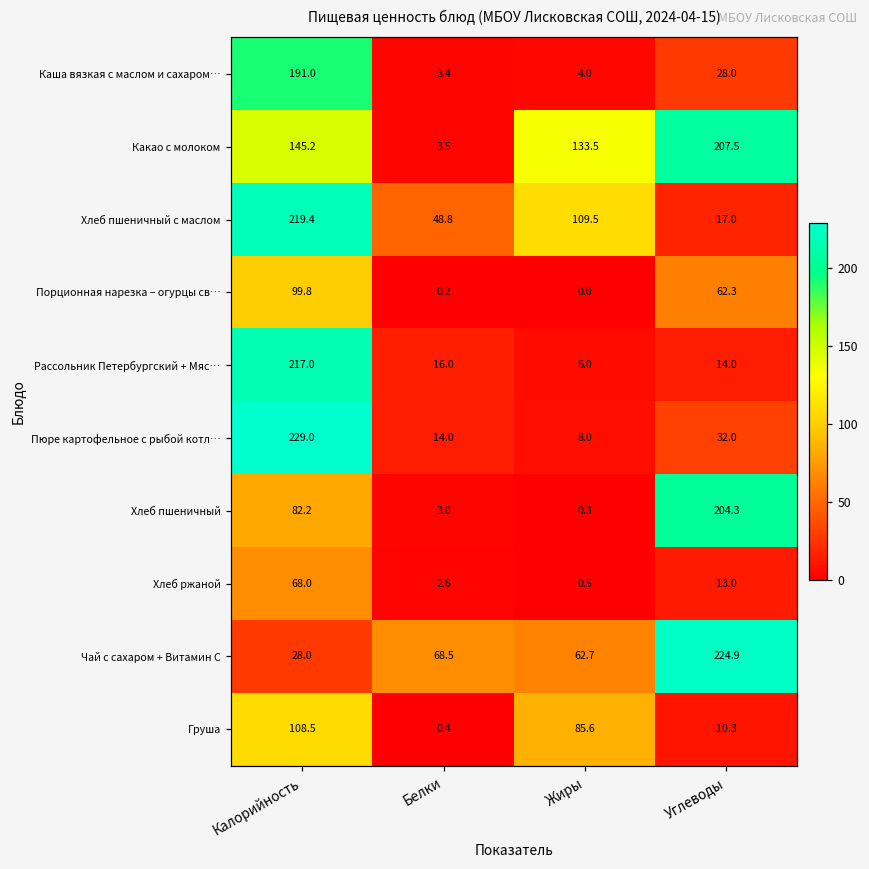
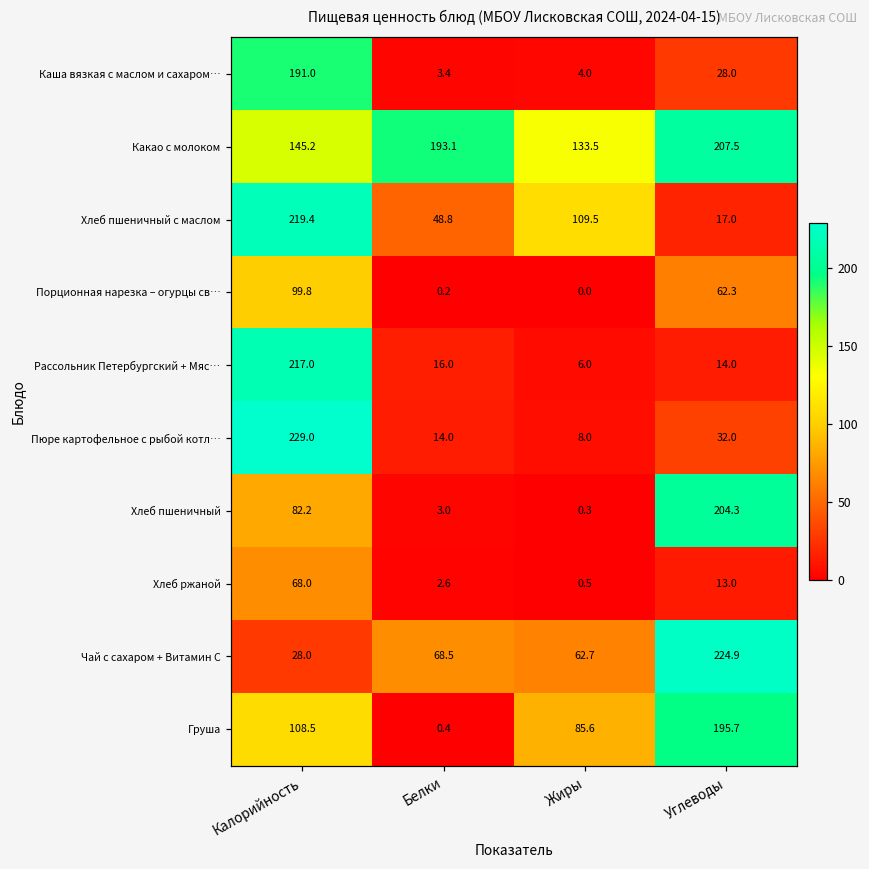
  {
    "Каша вязкая с маслом и сахаром…": {
      "Калорийность": 191.0,
      "Белки": 3.4,
      "Жиры": 4.0,
      "Углеводы": 28.0
    },
    "Какао с молоком": {
      "Калорийность": 145.2,
-     "Белки": 3.5,
+     "Белки": 193.1,
      "Жиры": 133.5,
      "Углеводы": 207.5
    },
    "Хлеб пшеничный с маслом": {
      "Калорийность": 219.4,
      "Белки": 48.8,
      "Жиры": 109.5,
      "Углеводы": 17.0
    },
    "Порционная нарезка – огурцы св…": {
      "Калорийность": 99.8,
      "Белки": 0.2,
      "Жиры": 0.0,
      "Углеводы": 62.3
    },
    "Рассольник Петербургский + Мяс…": {
      "Калорийность": 217.0,
      "Белки": 16.0,
      "Жиры": 6.0,
      "Углеводы": 14.0
    },
    "Пюре картофельное с рыбой котл…": {
      "Калорийность": 229.0,
      "Белки": 14.0,
      "Жиры": 8.0,
      "Углеводы": 32.0
    },
    "Хлеб пшеничный": {
      "Калорийность": 82.2,
      "Белки": 3.0,
      "Жиры": 0.3,
      "Углеводы": 204.3
    },
    "Хлеб ржаной": {
      "Калорийность": 68.0,
      "Белки": 2.6,
      "Жиры": 0.5,
      "Углеводы": 13.0
    },
    "Чай с сахаром + Витамин С": {
      "Калорийность": 28.0,
      "Белки": 68.5,
      "Жиры": 62.7,
      "Углеводы": 224.9
    },
    "Груша": {
      "Калорийность": 108.5,
      "Белки": 0.4,
      "Жиры": 85.6,
-     "Углеводы": 10.3
+     "Углеводы": 195.7
    }
  }
